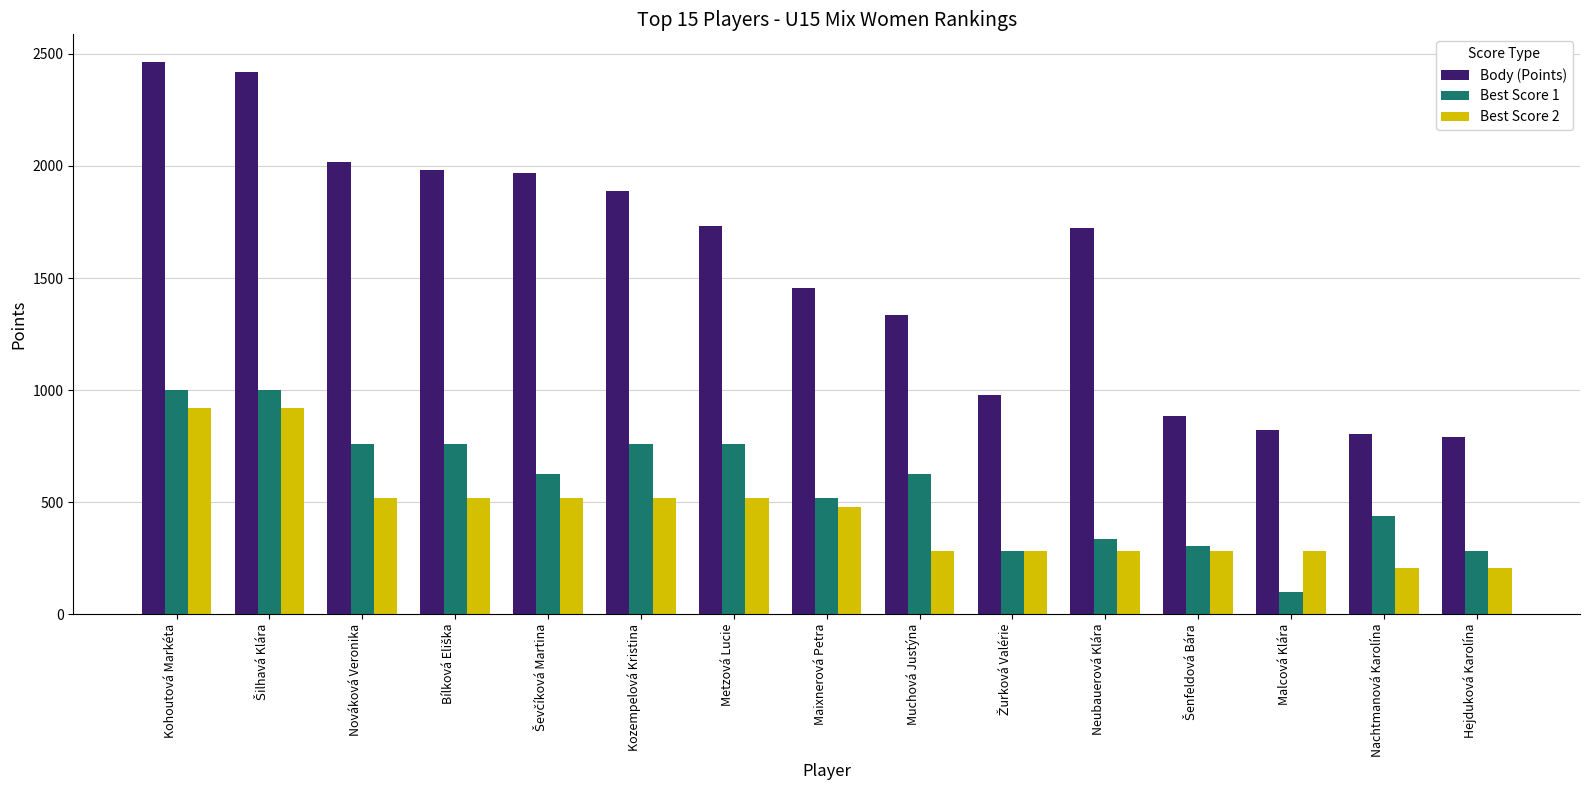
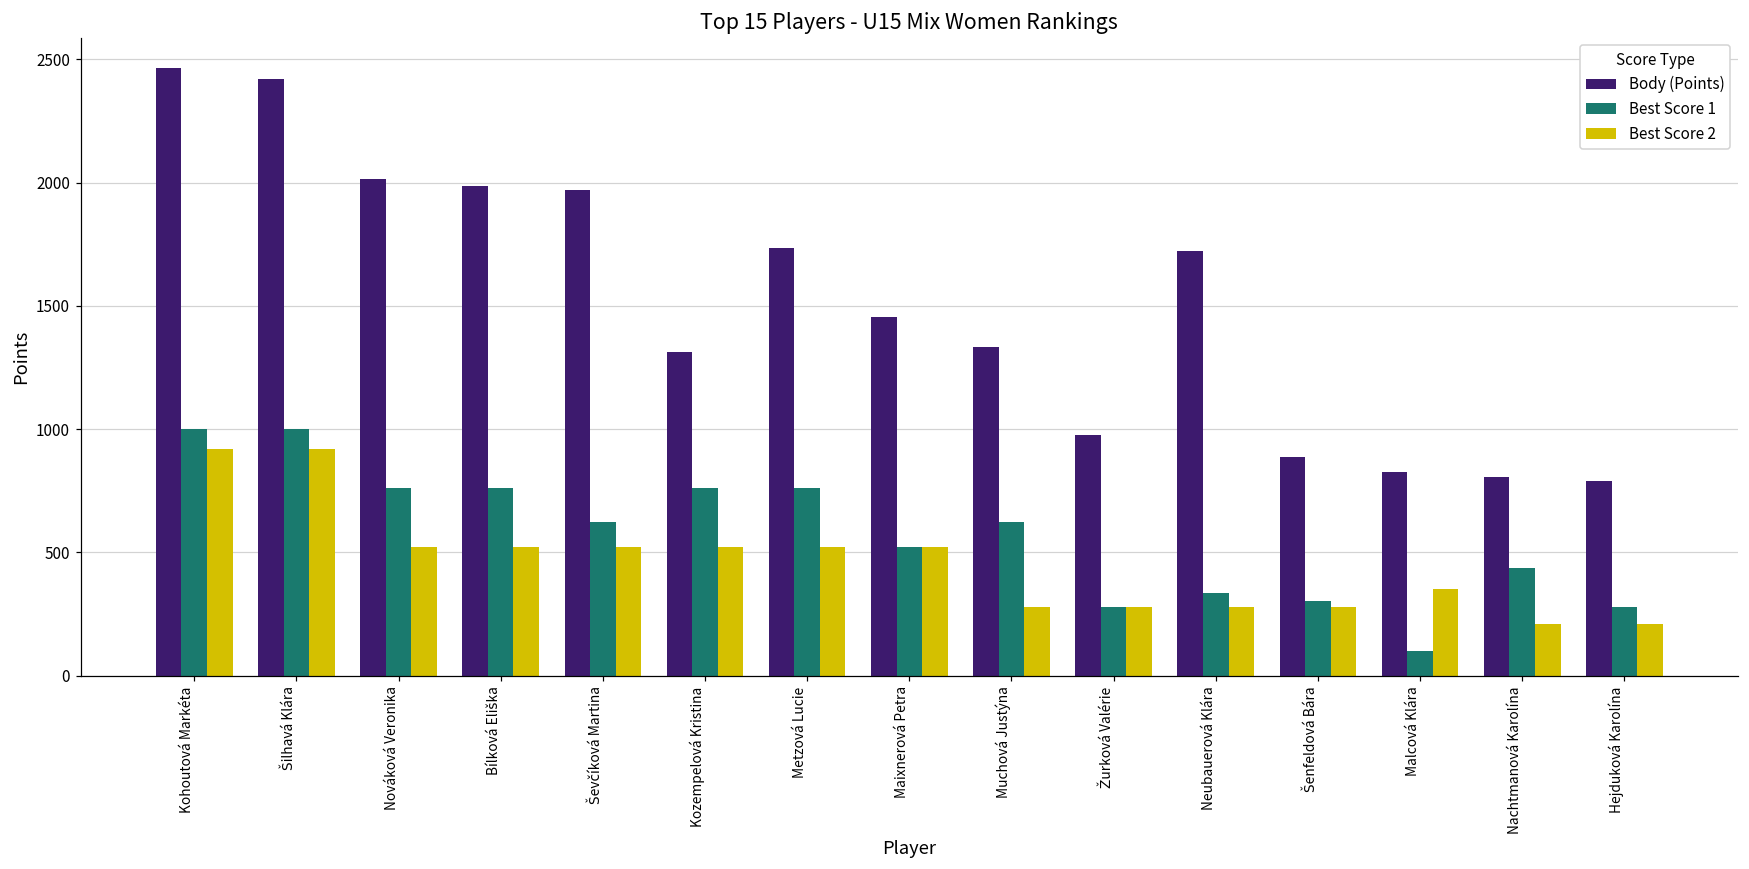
  {
    "Body (Points)": {
      "Kohoutová Markéta": 2460,
      "Šilhavá Klára": 2420,
      "Nováková Veronika": 2020,
      "Bílková Eliška": 1980,
      "Ševčíková Martina": 1970,
-     "Kozempelová Kristina": 1890,
+     "Kozempelová Kristina": 1310,
      "Metzová Lucie": 1730,
      "Maixnerová Petra": 1460,
      "Muchová Justýna": 1330,
      "Žurková Valérie": 980,
      "Neubauerová Klára": 1720,
      "Šenfeldová Bára": 890,
      "Malcová Klára": 820,
      "Nachtmanová Karolína": 800,
      "Hejduková Karolína": 790
    },
    "Best Score 1": {
      "Kohoutová Markéta": 1000,
      "Šilhavá Klára": 1000,
      "Nováková Veronika": 760,
      "Bílková Eliška": 760,
      "Ševčíková Martina": 620,
      "Kozempelová Kristina": 760,
      "Metzová Lucie": 760,
      "Maixnerová Petra": 520,
      "Muchová Justýna": 620,
      "Žurková Valérie": 280,
      "Neubauerová Klára": 340,
      "Šenfeldová Bára": 300,
      "Malcová Klára": 100,
      "Nachtmanová Karolína": 440,
      "Hejduková Karolína": 280
    },
    "Best Score 2": {
      "Kohoutová Markéta": 920,
      "Šilhavá Klára": 920,
      "Nováková Veronika": 520,
      "Bílková Eliška": 520,
      "Ševčíková Martina": 520,
      "Kozempelová Kristina": 520,
      "Metzová Lucie": 520,
-     "Maixnerová Petra": 480,
+     "Maixnerová Petra": 520,
      "Muchová Justýna": 280,
      "Žurková Valérie": 280,
      "Neubauerová Klára": 280,
      "Šenfeldová Bára": 280,
-     "Malcová Klára": 280,
+     "Malcová Klára": 350,
      "Nachtmanová Karolína": 210,
      "Hejduková Karolína": 210
    }
  }
